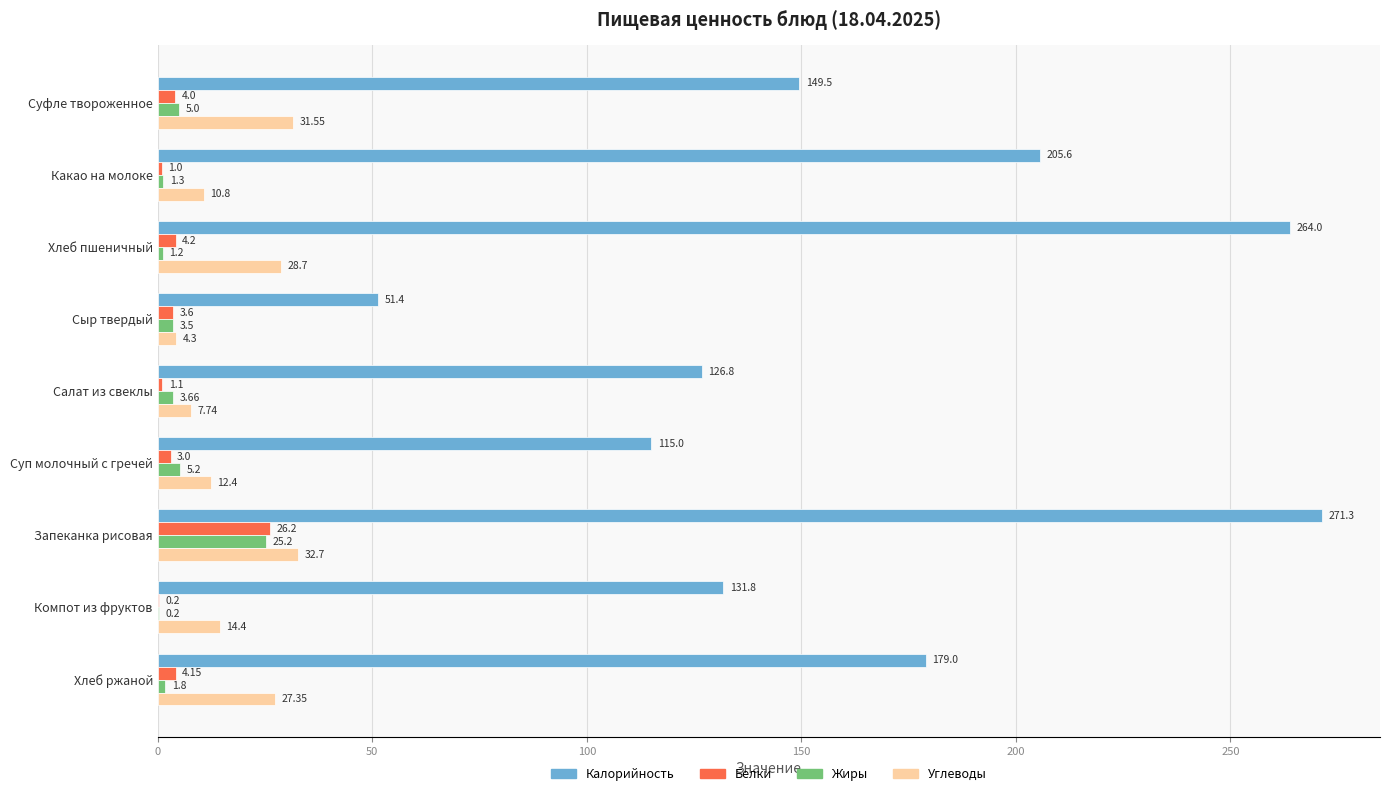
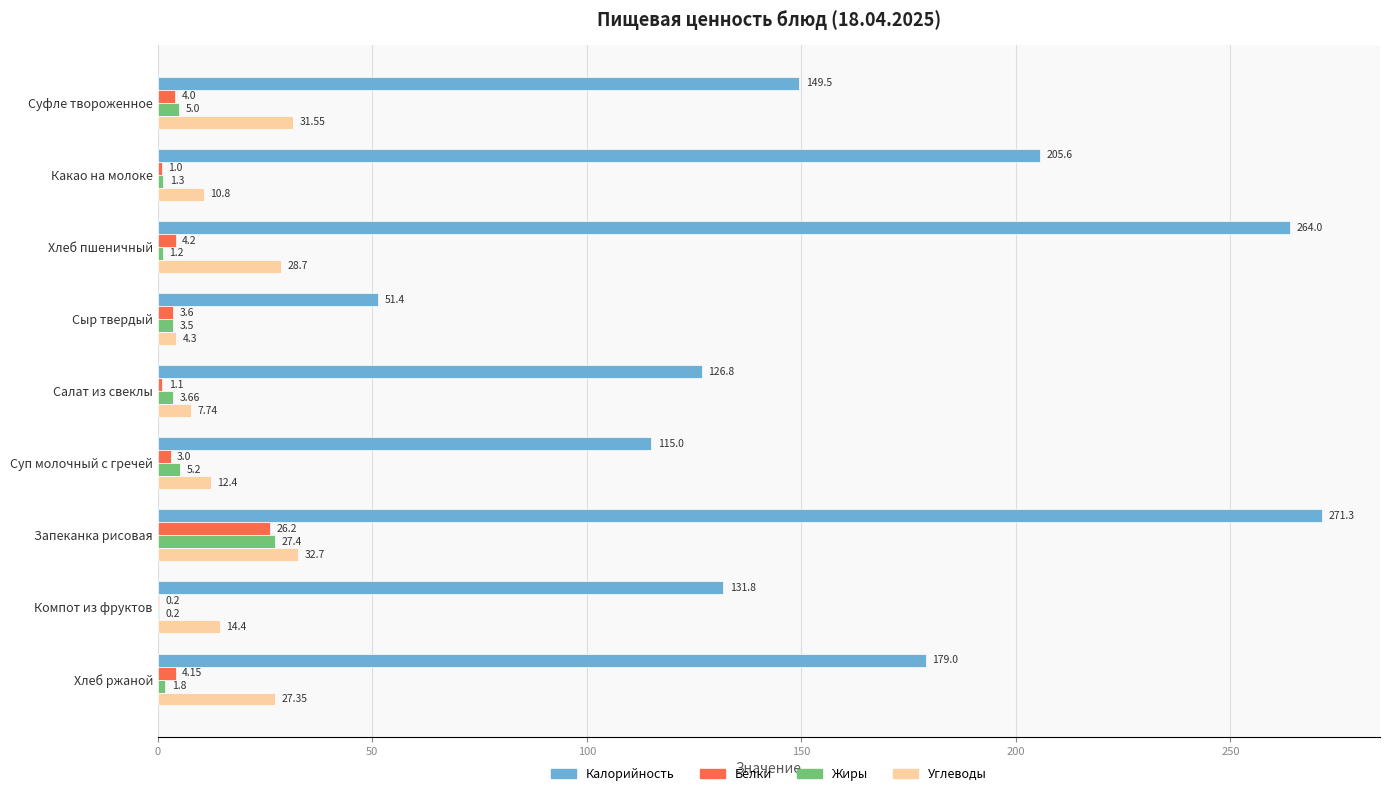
  {
    "Калорийность": {
      "Суфле твороженное": 149.5,
      "Какао на молоке": 205.6,
      "Хлеб пшеничный": 264.0,
      "Сыр твердый": 51.4,
      "Салат из свеклы": 126.8,
      "Суп молочный с гречей": 115.0,
      "Запеканка рисовая": 271.3,
      "Компот из фруктов": 131.8,
      "Хлеб ржаной": 179.0
    },
    "Белки": {
      "Суфле твороженное": 4.0,
      "Какао на молоке": 1.0,
      "Хлеб пшеничный": 4.2,
      "Сыр твердый": 3.6,
      "Салат из свеклы": 1.1,
      "Суп молочный с гречей": 3.0,
      "Запеканка рисовая": 26.2,
      "Компот из фруктов": 0.2,
      "Хлеб ржаной": 4.15
    },
    "Жиры": {
      "Суфле твороженное": 5.0,
      "Какао на молоке": 1.3,
      "Хлеб пшеничный": 1.2,
      "Сыр твердый": 3.5,
      "Салат из свеклы": 3.66,
      "Суп молочный с гречей": 5.2,
-     "Запеканка рисовая": 25.2,
+     "Запеканка рисовая": 27.4,
      "Компот из фруктов": 0.2,
      "Хлеб ржаной": 1.8
    },
    "Углеводы": {
      "Суфле твороженное": 31.55,
      "Какао на молоке": 10.8,
      "Хлеб пшеничный": 28.7,
      "Сыр твердый": 4.3,
      "Салат из свеклы": 7.74,
      "Суп молочный с гречей": 12.4,
      "Запеканка рисовая": 32.7,
      "Компот из фруктов": 14.4,
      "Хлеб ржаной": 27.35
    }
  }
